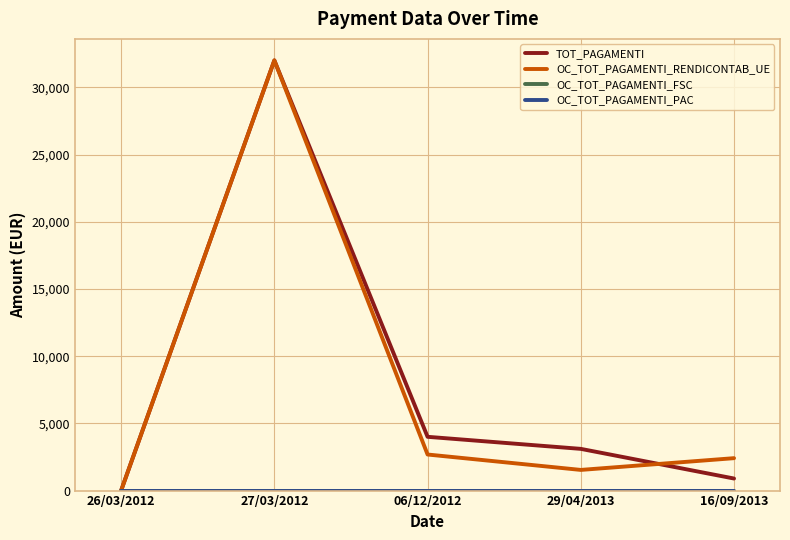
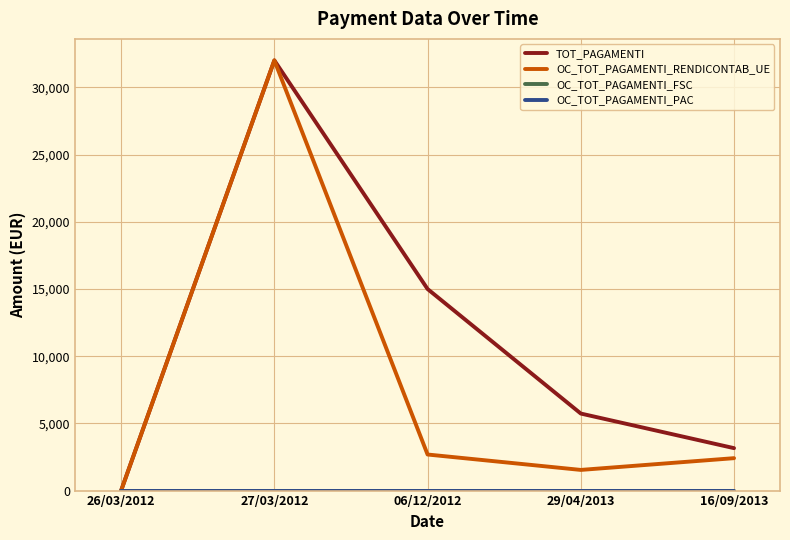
  {
    "TOT_PAGAMENTI": {
-     "06/12/2012": "4,000",
-     "29/04/2013": "3,100",
-     "16/09/2013": "900"
+     "06/12/2012": "15,000",
+     "29/04/2013": "5,700",
+     "16/09/2013": "3,200"
    },
    "OC_TOT_PAGAMENTI_RENDICONTAB_UE": {
      "06/12/2012": "2,700",
      "29/04/2013": "1,500",
      "16/09/2013": "2,400"
    },
    "OC_TOT_PAGAMENTI_PAC": {
      "27/03/2012": "0",
      "06/12/2012": "0",
      "29/04/2013": "0",
      "16/09/2013": "0"
    }
  }
